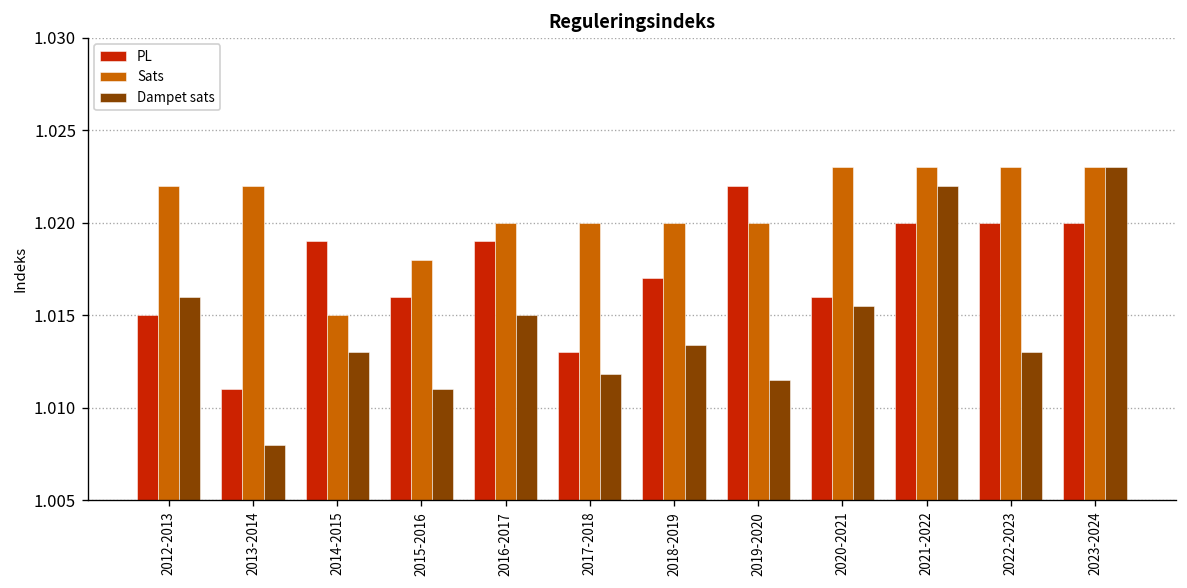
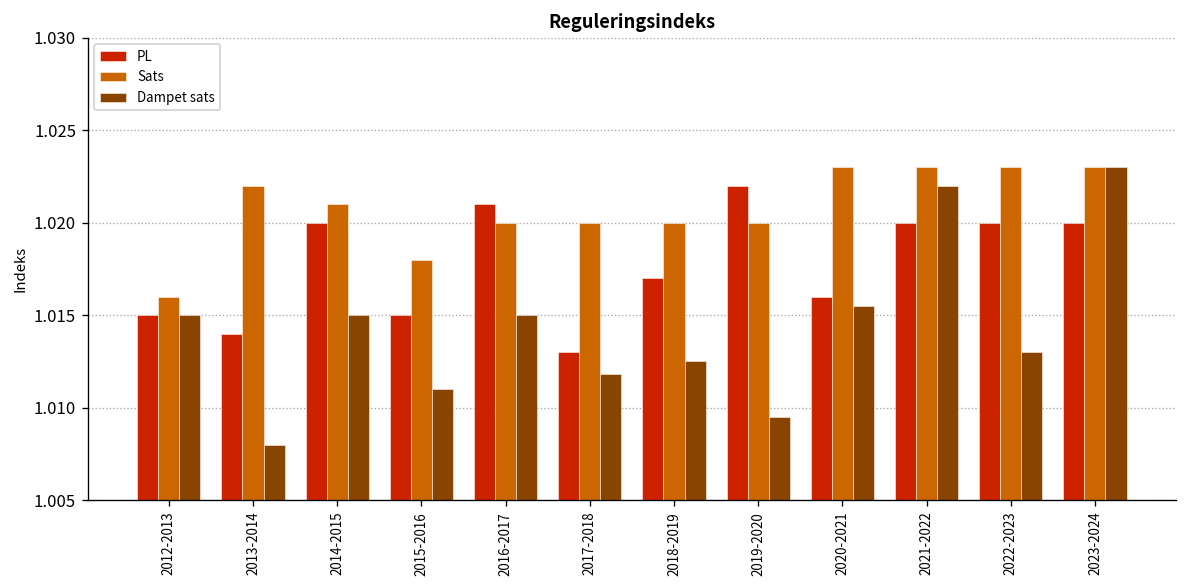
  {
    "PL": {
      "2012-2013": 1.015,
-     "2013-2014": 1.011,
-     "2014-2015": 1.019,
-     "2015-2016": 1.016,
-     "2016-2017": 1.019,
+     "2013-2014": 1.014,
+     "2014-2015": 1.020,
+     "2015-2016": 1.015,
+     "2016-2017": 1.021,
      "2017-2018": 1.013,
      "2018-2019": 1.017,
      "2019-2020": 1.022,
      "2020-2021": 1.016,
      "2021-2022": 1.020,
      "2022-2023": 1.020,
      "2023-2024": 1.020
    },
    "Sats": {
-     "2012-2013": 1.022,
+     "2012-2013": 1.016,
      "2013-2014": 1.022,
-     "2014-2015": 1.015,
+     "2014-2015": 1.021,
      "2015-2016": 1.018,
      "2016-2017": 1.020,
      "2017-2018": 1.020,
      "2018-2019": 1.020,
      "2019-2020": 1.020,
      "2020-2021": 1.023,
      "2021-2022": 1.023,
      "2022-2023": 1.023,
      "2023-2024": 1.023
    },
    "Dampet sats": {
-     "2012-2013": 1.016,
+     "2012-2013": 1.015,
      "2013-2014": 1.0080,
-     "2014-2015": 1.013,
+     "2014-2015": 1.015,
      "2015-2016": 1.0110,
      "2016-2017": 1.0150,
      "2017-2018": 1.0118,
-     "2018-2019": 1.0134,
-     "2019-2020": 1.0115,
+     "2018-2019": 1.0125,
+     "2019-2020": 1.0095,
      "2020-2021": 1.0155,
      "2021-2022": 1.0220,
      "2022-2023": 1.0130,
      "2023-2024": 1.0230
    }
  }
